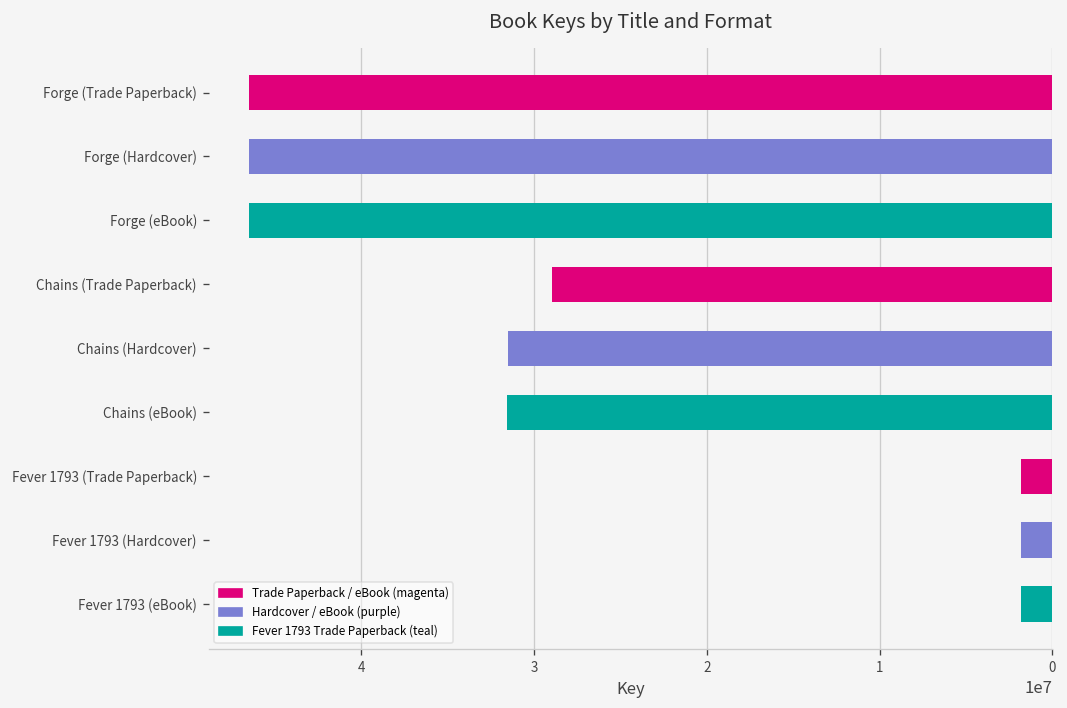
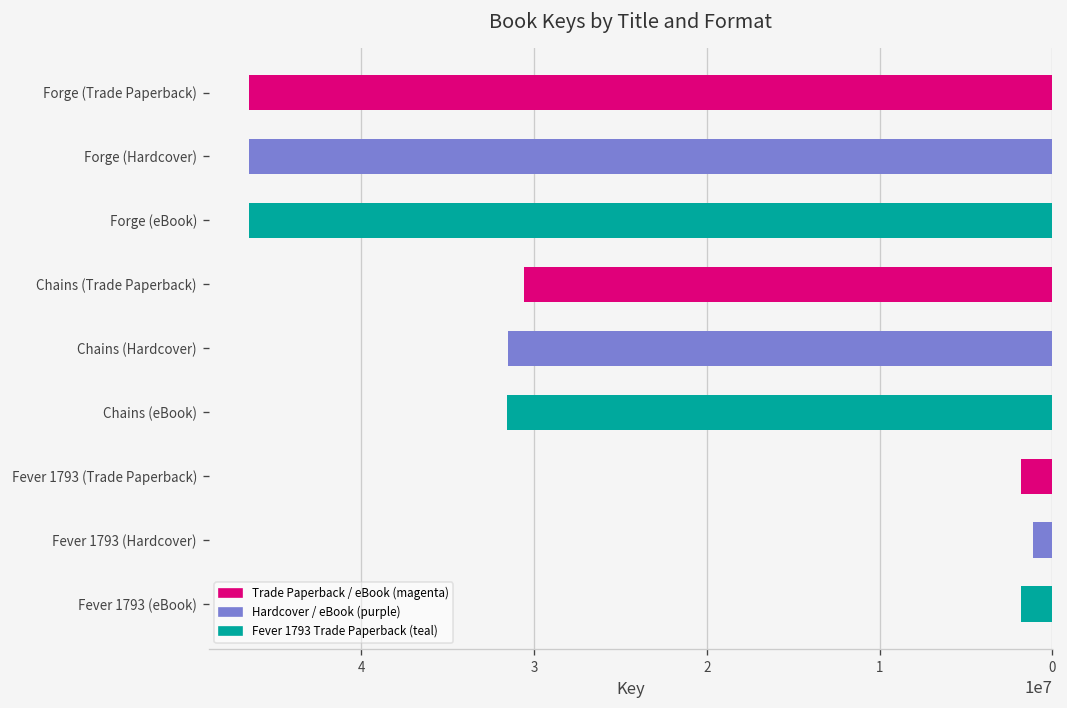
  {
    "Forge (Trade Paperback)": 46500000,
    "Forge (Hardcover)": 46500000,
    "Forge (eBook)": 46500000,
-   "Chains (Trade Paperback)": 29000000,
+   "Chains (Trade Paperback)": 30600000,
    "Chains (Hardcover)": 31500000,
    "Chains (eBook)": 31500000,
    "Fever 1793 (Trade Paperback)": 1800000,
-   "Fever 1793 (Hardcover)": 1800000,
+   "Fever 1793 (Hardcover)": 1100000,
    "Fever 1793 (eBook)": 1800000
  }
